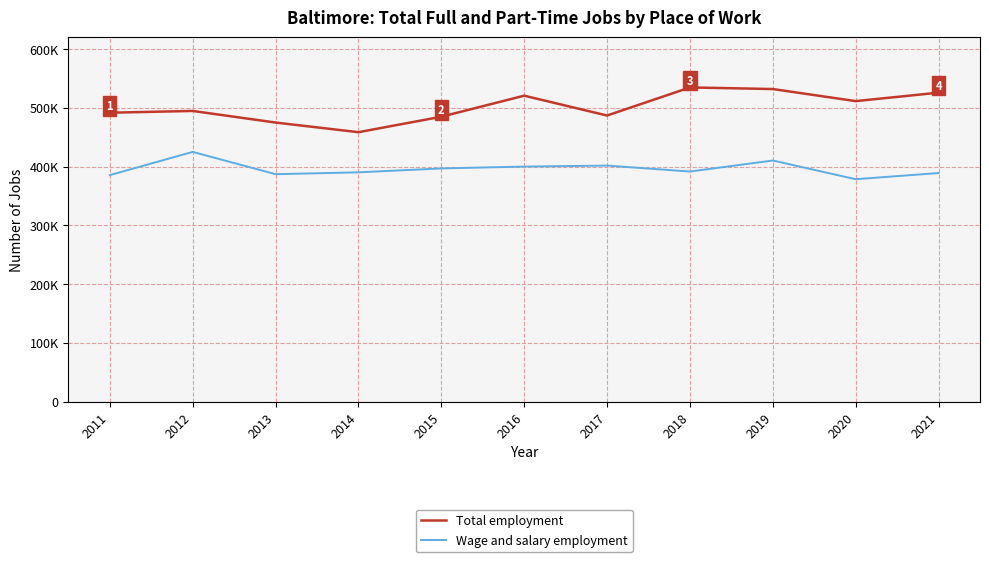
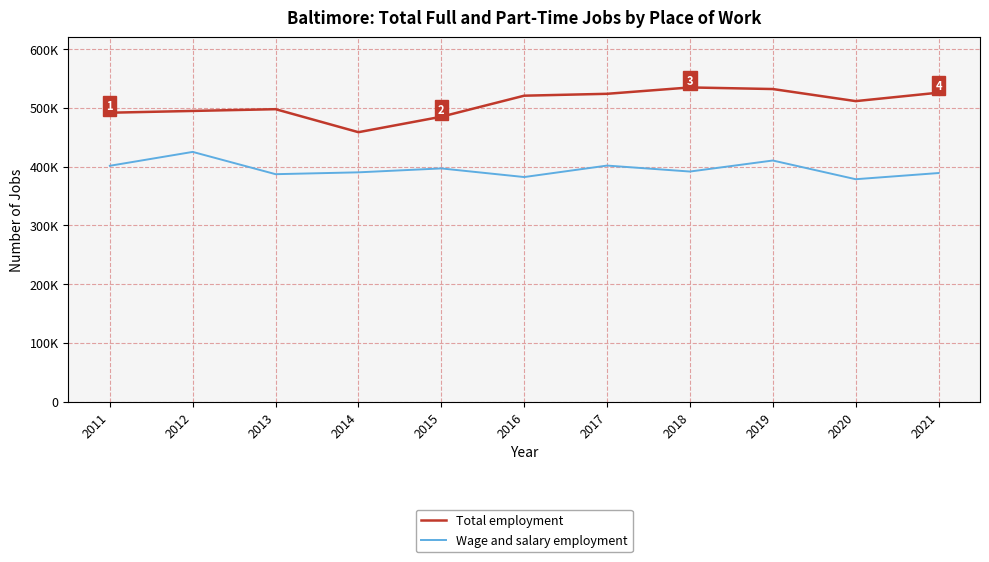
  {
    "Total employment": {
      "2012": 490000,
-     "2013": 470000,
+     "2013": 500000,
      "2014": 460000,
      "2016": 520000,
-     "2017": 490000,
+     "2017": 520000,
      "2019": 530000,
      "2020": 510000
    },
    "Wage and salary employment": {
-     "2011": 390000,
+     "2011": 400000,
      "2012": 420000,
      "2013": 390000,
      "2014": 390000,
      "2015": 400000,
-     "2016": 400000,
+     "2016": 380000,
      "2017": 400000,
      "2018": 390000,
      "2019": 410000,
      "2020": 380000,
      "2021": 390000
    }
  }
